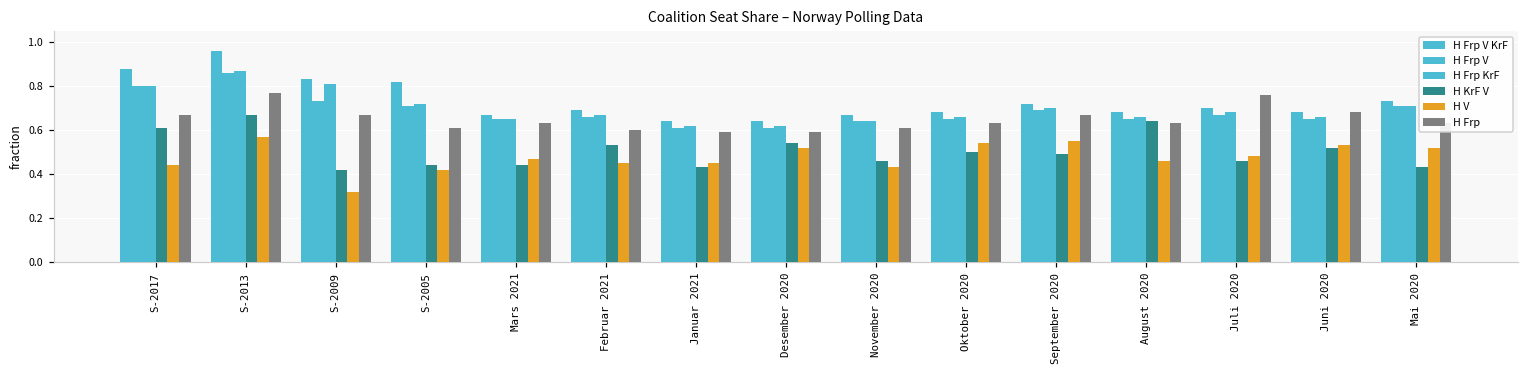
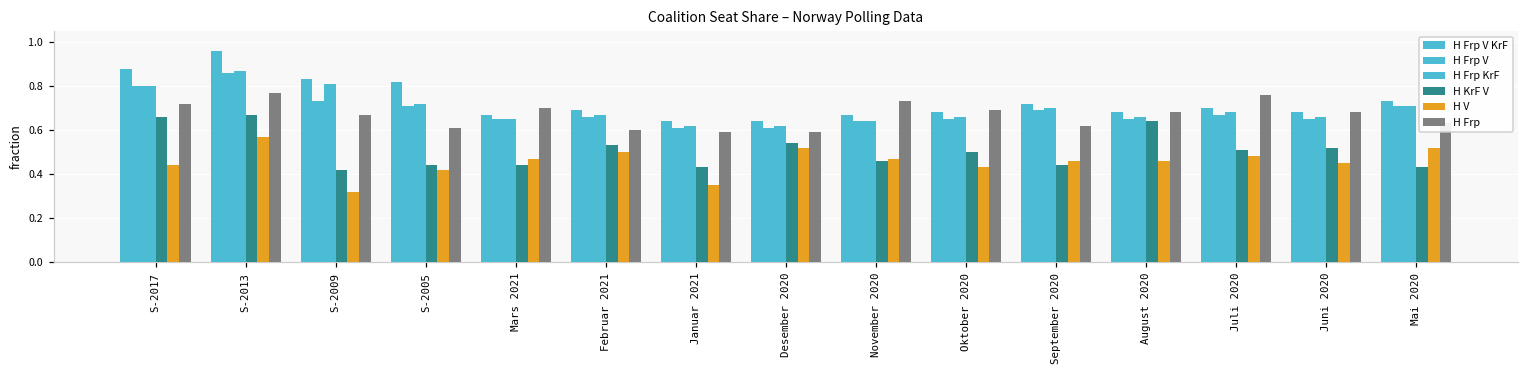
  {
    "H KrF V": {
-     "S-2017": 0.61,
+     "S-2017": 0.66,
      "S-2013": 0.67,
      "S-2009": 0.42,
      "S-2005": 0.44,
      "Mars 2021": 0.44,
      "Februar 2021": 0.53,
      "Januar 2021": 0.43,
      "Desember 2020": 0.54,
      "November 2020": 0.46,
      "Oktober 2020": 0.50,
-     "September 2020": 0.49,
+     "September 2020": 0.44,
      "August 2020": 0.64,
-     "Juli 2020": 0.46,
+     "Juli 2020": 0.51,
      "Juni 2020": 0.52,
      "Mai 2020": 0.43
    },
    "H V": {
      "S-2017": 0.44,
      "S-2013": 0.57,
      "S-2009": 0.32,
      "S-2005": 0.42,
      "Mars 2021": 0.47,
-     "Februar 2021": 0.45,
-     "Januar 2021": 0.45,
+     "Februar 2021": 0.50,
+     "Januar 2021": 0.35,
      "Desember 2020": 0.52,
-     "November 2020": 0.43,
-     "Oktober 2020": 0.54,
-     "September 2020": 0.55,
+     "November 2020": 0.47,
+     "Oktober 2020": 0.43,
+     "September 2020": 0.46,
      "August 2020": 0.46,
      "Juli 2020": 0.48,
-     "Juni 2020": 0.53,
+     "Juni 2020": 0.45,
      "Mai 2020": 0.52
    },
    "H Frp": {
-     "S-2017": 0.67,
+     "S-2017": 0.72,
      "S-2013": 0.77,
      "S-2009": 0.67,
      "S-2005": 0.61,
-     "Mars 2021": 0.63,
+     "Mars 2021": 0.70,
      "Februar 2021": 0.60,
      "Januar 2021": 0.59,
      "Desember 2020": 0.59,
-     "November 2020": 0.61,
-     "Oktober 2020": 0.63,
-     "September 2020": 0.67,
-     "August 2020": 0.63,
+     "November 2020": 0.73,
+     "Oktober 2020": 0.69,
+     "September 2020": 0.62,
+     "August 2020": 0.68,
      "Juli 2020": 0.76,
      "Juni 2020": 0.68
    }
  }
